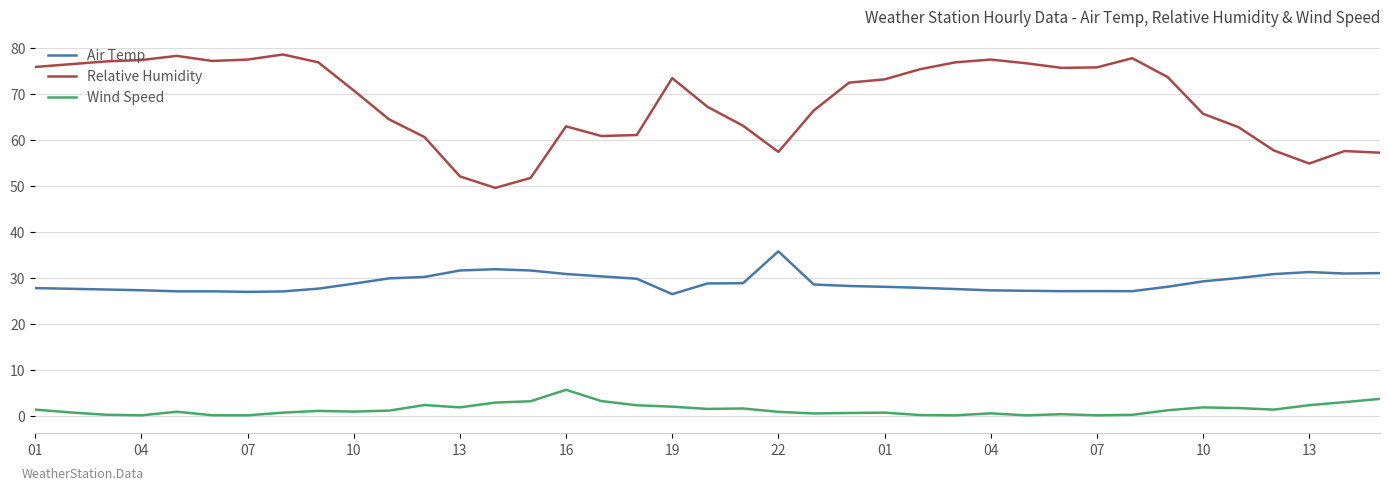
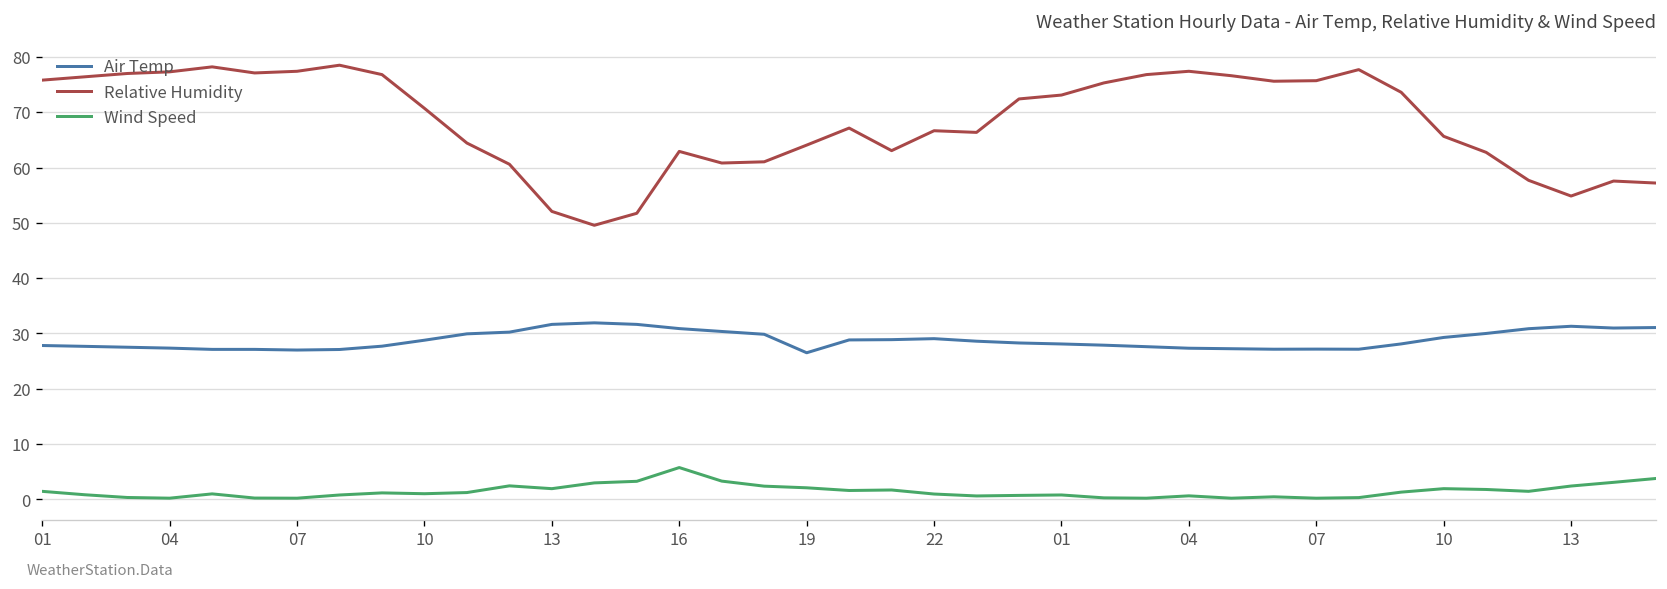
  {
    "Air Temp": {
      "16": 31,
      "19": 27,
-     "22": 36
+     "22": 29
    },
    "Relative Humidity": {
      "16": 63,
-     "19": 73,
-     "22": 57
+     "19": 64,
+     "22": 67
    },
    "Wind Speed": {
      "16": 6,
      "19": 2,
      "22": 1
    }
  }
